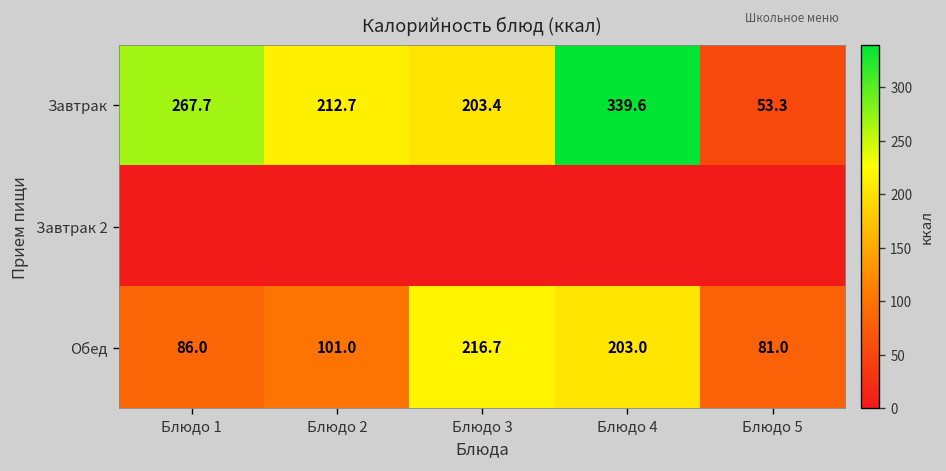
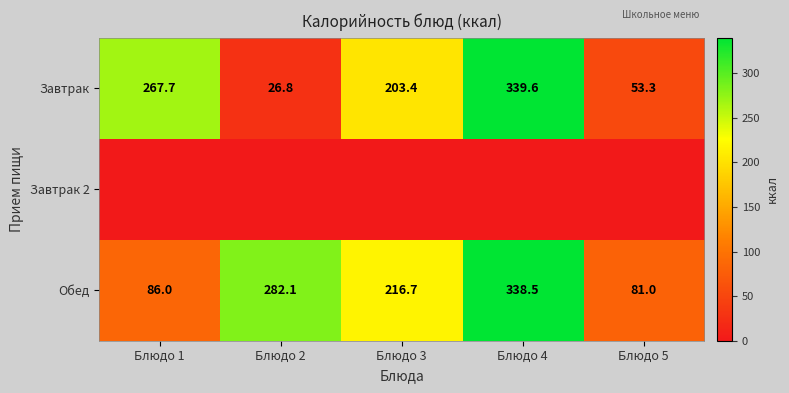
  {
    "Завтрак": {
      "Блюдо 1": 267.7,
-     "Блюдо 2": 212.7,
+     "Блюдо 2": 26.8,
      "Блюдо 3": 203.4,
      "Блюдо 4": 339.6,
      "Блюдо 5": 53.3
    },
    "Обед": {
      "Блюдо 1": 86.0,
-     "Блюдо 2": 101.0,
+     "Блюдо 2": 282.1,
      "Блюдо 3": 216.7,
-     "Блюдо 4": 203.0,
+     "Блюдо 4": 338.5,
      "Блюдо 5": 81.0
    }
  }
